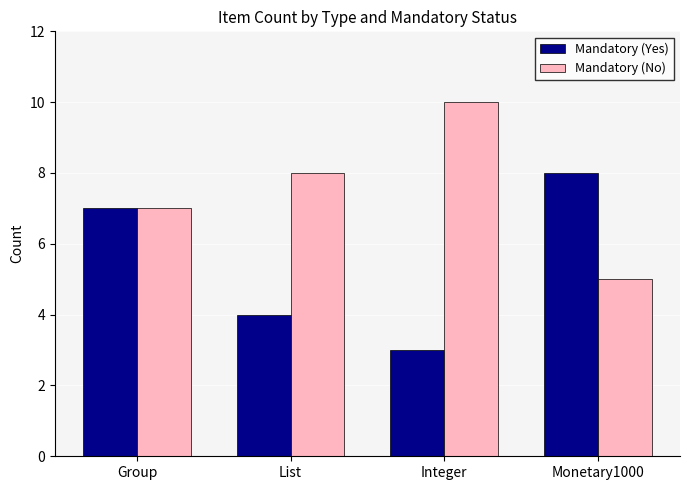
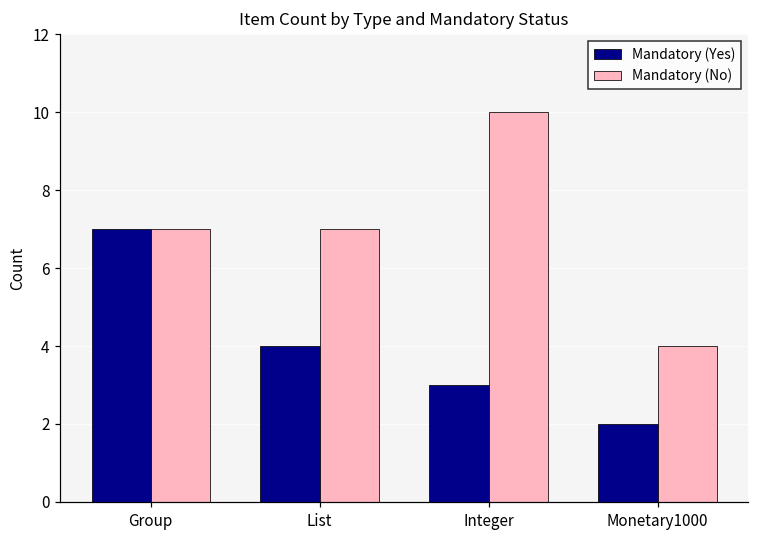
  {
    "Mandatory (Yes)": {
      "Group": 7,
      "List": 4,
      "Integer": 3,
-     "Monetary1000": 8
+     "Monetary1000": 2
    },
    "Mandatory (No)": {
      "Group": 7,
-     "List": 8,
+     "List": 7,
      "Integer": 10,
-     "Monetary1000": 5
+     "Monetary1000": 4
    }
  }
